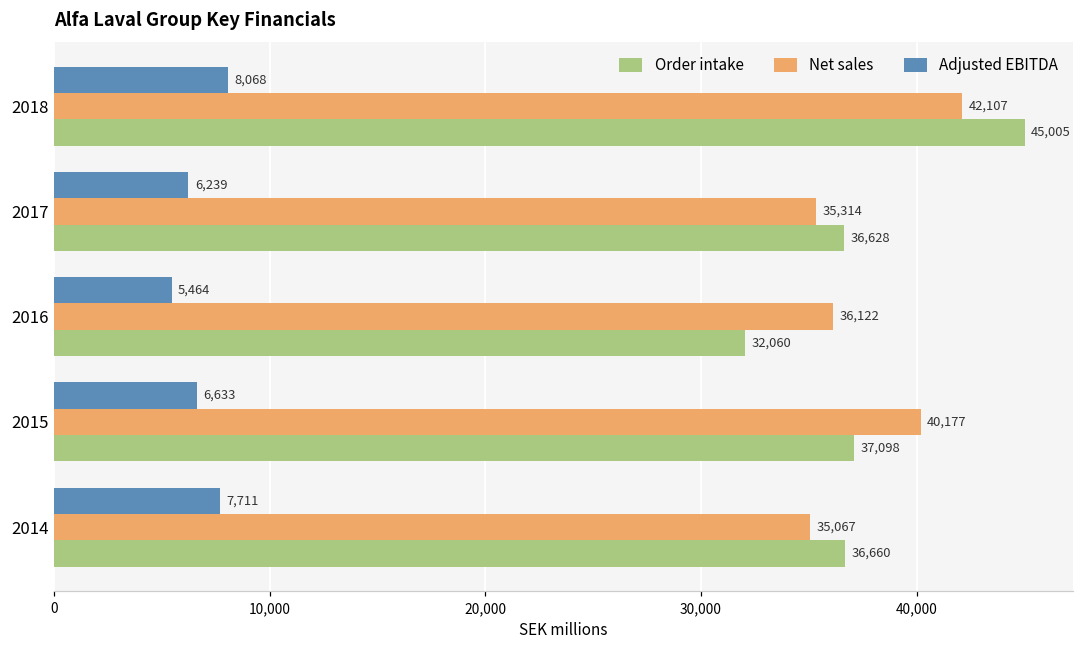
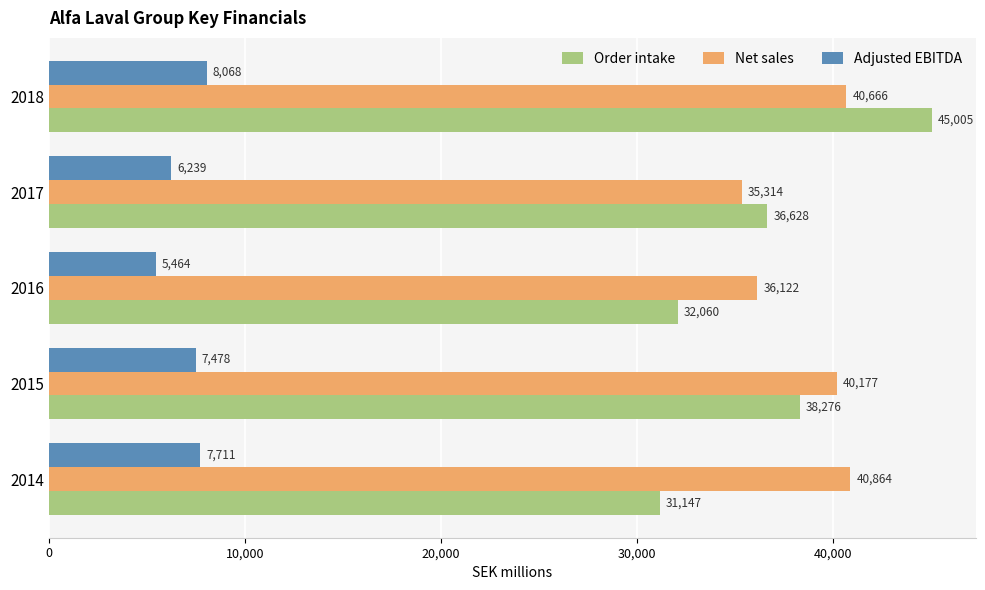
  {
    "Order intake": {
      "2018": "45,005",
      "2017": "36,628",
      "2016": "32,060",
-     "2015": "37,098",
-     "2014": "36,660"
+     "2015": "38,276",
+     "2014": "31,147"
    },
    "Net sales": {
-     "2018": "42,107",
+     "2018": "40,666",
      "2017": "35,314",
      "2016": "36,122",
      "2015": "40,177",
-     "2014": "35,067"
+     "2014": "40,864"
    },
    "Adjusted EBITDA": {
      "2018": "8,068",
      "2017": "6,239",
      "2016": "5,464",
-     "2015": "6,633",
+     "2015": "7,478",
      "2014": "7,711"
    }
  }
